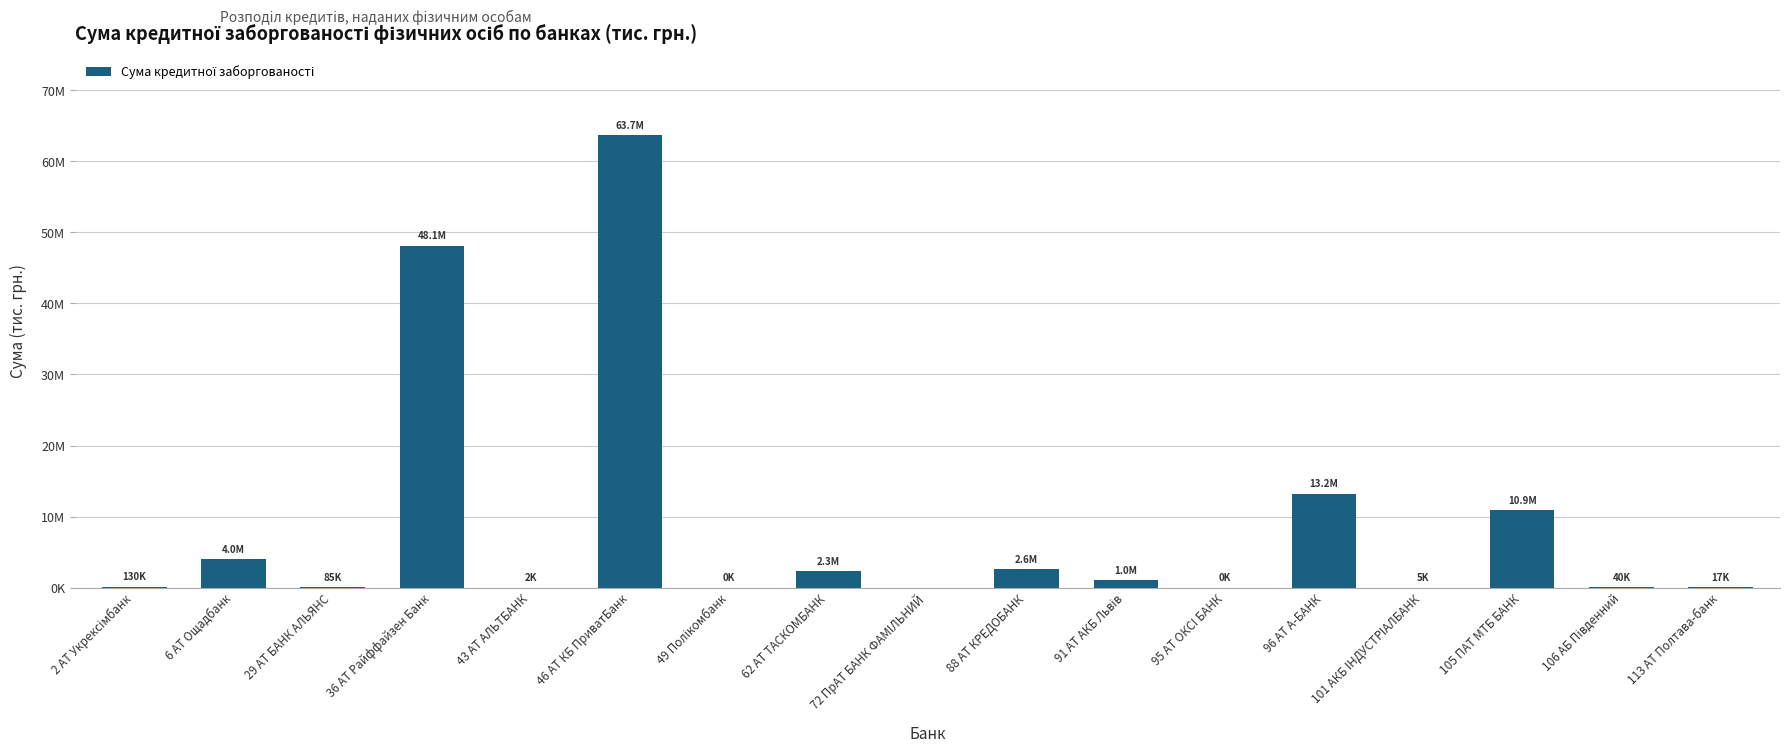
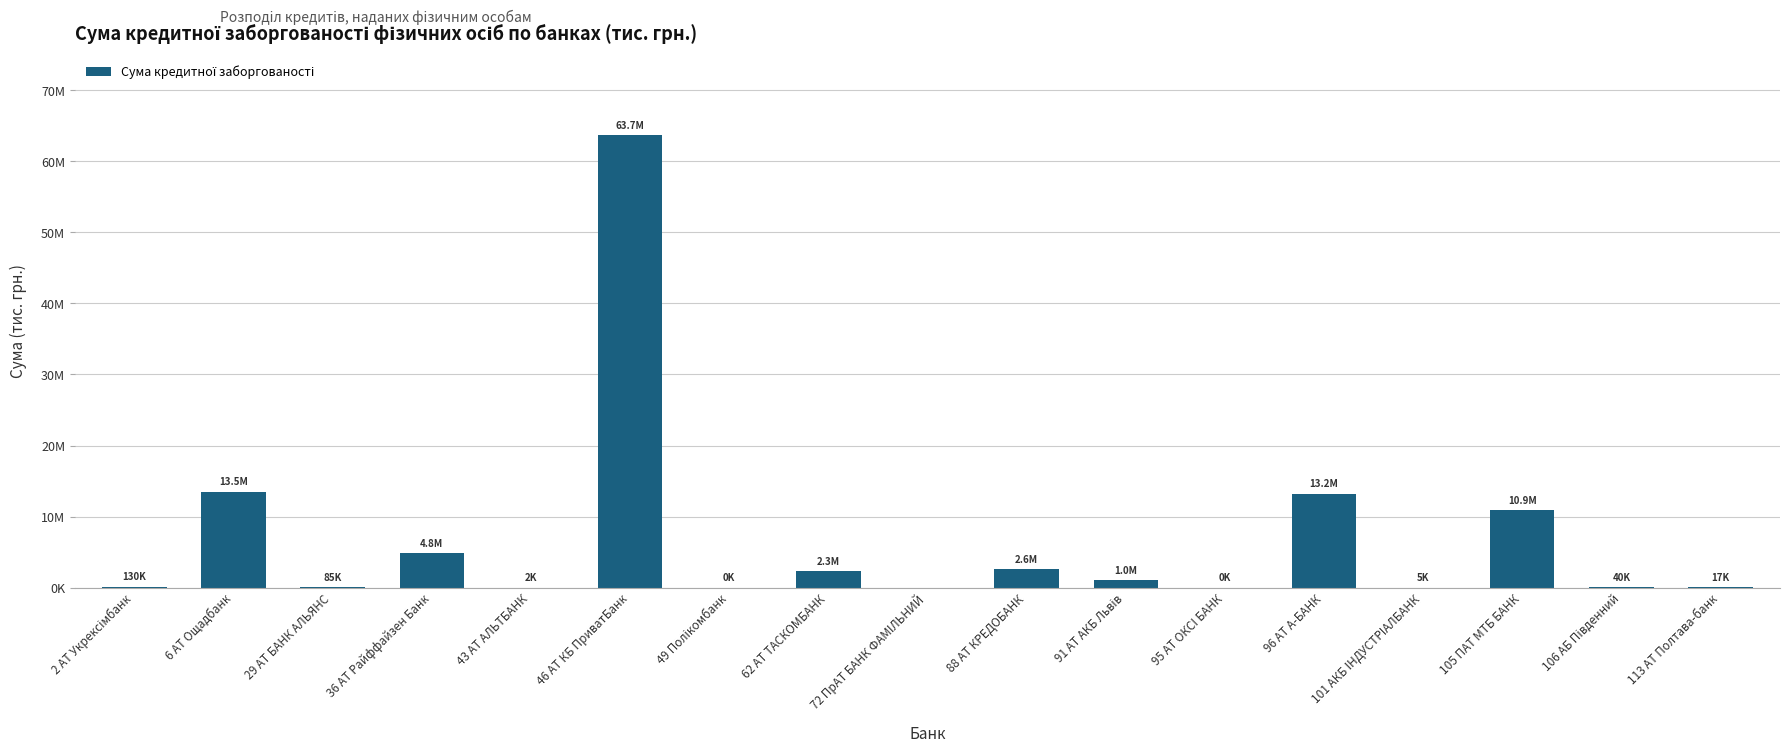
  {
    "2 АТ Укрексімбанк": "130K",
-   "6 АТ Ощадбанк": "4.0M",
+   "6 АТ Ощадбанк": "13.5M",
    "29 АТ БАНК АЛЬЯНС": "85K",
-   "36 АТ Райффайзен Банк": "48.1M",
+   "36 АТ Райффайзен Банк": "4.8M",
    "43 АТ АЛЬТБАНК": "2K",
    "46 АТ КБ ПриватБанк": "63.7M",
    "62 АТ ТАСКОМБАНК": "2.3M",
    "88 АТ КРЕДОБАНК": "2.6M",
    "91 АТ АКБ Львів": "1.0M",
    "96 АТ А-БАНК": "13.2M",
    "101 АКБ ІНДУСТРІАЛБАНК": "5K",
    "105 ПАТ МТБ БАНК": "10.9M",
    "106 АБ Південний": "40K",
    "113 АТ Полтава-банк": "17K"
  }
